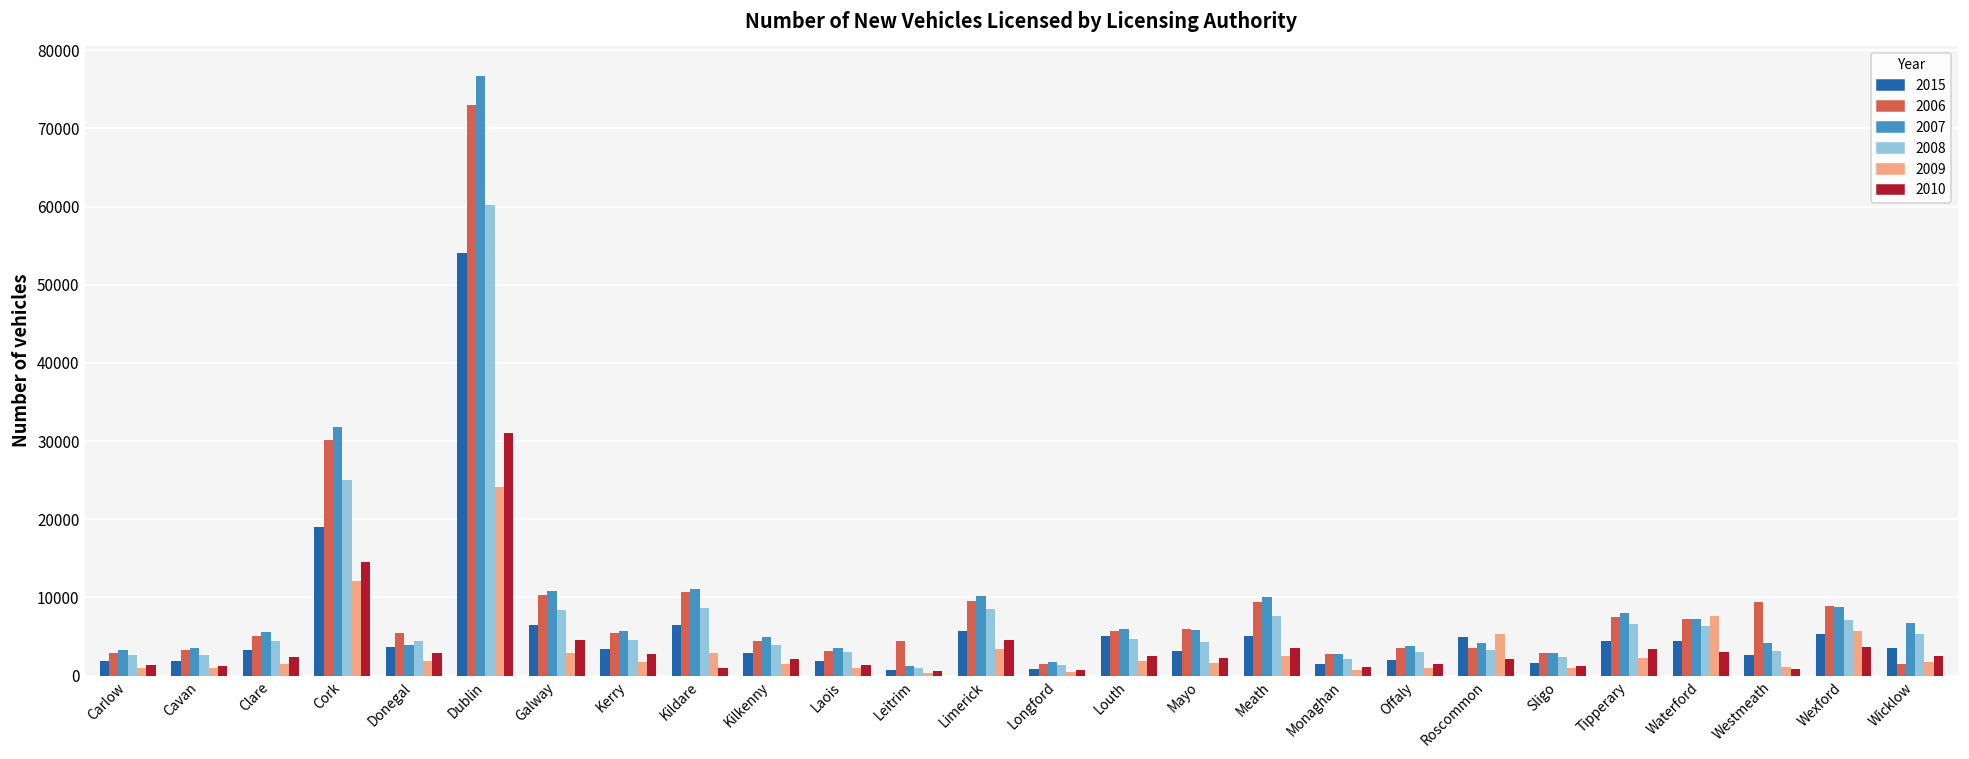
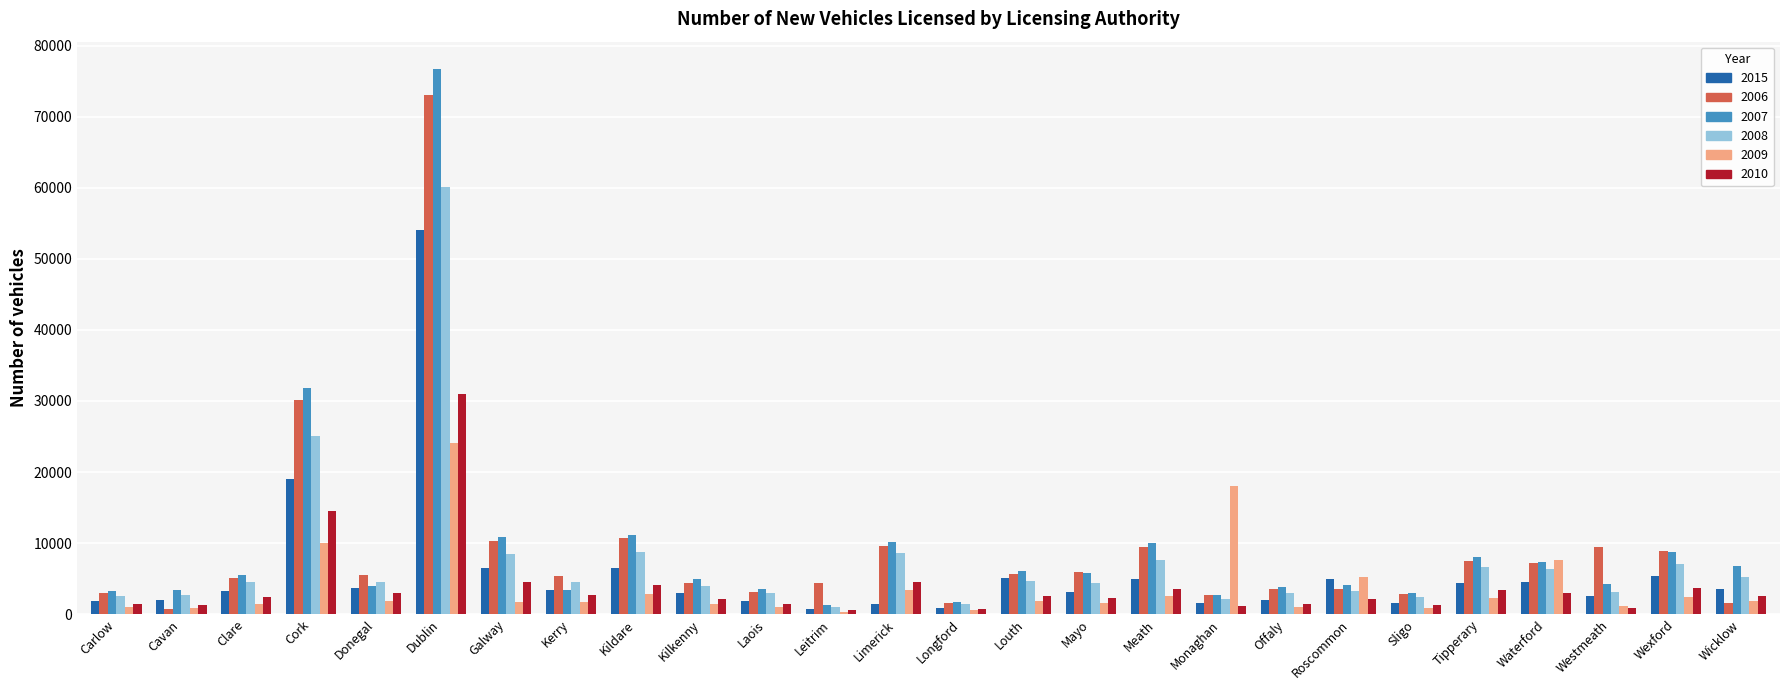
  {
    "2015": {
      "Carlow": 2000,
      "Cavan": 2000,
      "Clare": 3000,
      "Cork": 19000,
      "Donegal": 4000,
      "Dublin": 54000,
      "Galway": 6000,
      "Kerry": 3000,
      "Kildare": 7000,
      "Kilkenny": 3000,
      "Laois": 2000,
      "Leitrim": 1000,
-     "Limerick": 6000,
+     "Limerick": 1000,
      "Longford": 1000,
      "Louth": 5000,
      "Mayo": 3000,
      "Meath": 5000,
      "Monaghan": 2000,
      "Offaly": 2000,
      "Roscommon": 5000,
      "Sligo": 2000,
      "Tipperary": 4000,
      "Waterford": 4000,
      "Westmeath": 3000,
      "Wexford": 5000,
      "Wicklow": 4000
    },
    "2006": {
      "Carlow": 3000,
-     "Cavan": 3000,
+     "Cavan": 1000,
      "Clare": 5000,
      "Cork": 30000,
      "Donegal": 5000,
      "Dublin": 73000,
      "Galway": 10000,
      "Kerry": 5000,
      "Kildare": 11000,
      "Kilkenny": 4000,
      "Laois": 3000,
      "Leitrim": 4000,
      "Limerick": 10000,
      "Longford": 2000,
      "Louth": 6000,
      "Mayo": 6000,
      "Meath": 9000,
      "Monaghan": 3000,
      "Offaly": 4000,
      "Roscommon": 4000,
      "Sligo": 3000,
      "Tipperary": 7000,
      "Waterford": 7000,
      "Westmeath": 9000,
      "Wexford": 9000,
      "Wicklow": 2000
    },
    "2007": {
      "Carlow": 3000,
      "Cavan": 3000,
      "Clare": 6000,
      "Cork": 32000,
      "Donegal": 4000,
      "Dublin": 77000,
      "Galway": 11000,
-     "Kerry": 6000,
+     "Kerry": 3000,
      "Kildare": 11000,
      "Kilkenny": 5000,
      "Laois": 4000,
      "Leitrim": 1000,
      "Limerick": 10000,
      "Longford": 2000,
      "Louth": 6000,
      "Mayo": 6000,
      "Meath": 10000,
      "Monaghan": 3000,
      "Offaly": 4000,
      "Roscommon": 4000,
      "Sligo": 3000,
      "Tipperary": 8000,
      "Waterford": 7000,
      "Westmeath": 4000,
      "Wexford": 9000,
      "Wicklow": 7000
    },
    "2008": {
      "Carlow": 3000,
      "Cavan": 3000,
      "Clare": 4000,
      "Cork": 25000,
      "Donegal": 4000,
      "Dublin": 60000,
      "Galway": 8000,
      "Kerry": 5000,
      "Kildare": 9000,
      "Kilkenny": 4000,
      "Laois": 3000,
      "Leitrim": 1000,
      "Limerick": 9000,
      "Longford": 1000,
      "Louth": 5000,
      "Mayo": 4000,
      "Meath": 8000,
      "Monaghan": 2000,
      "Offaly": 3000,
      "Roscommon": 3000,
      "Sligo": 2000,
      "Tipperary": 7000,
      "Waterford": 6000,
      "Westmeath": 3000,
      "Wexford": 7000,
      "Wicklow": 5000
    },
    "2009": {
      "Carlow": 1000,
      "Cavan": 1000,
      "Clare": 1000,
-     "Cork": 12000,
+     "Cork": 10000,
      "Donegal": 2000,
      "Dublin": 24000,
-     "Galway": 3000,
+     "Galway": 2000,
      "Kerry": 2000,
      "Kildare": 3000,
      "Kilkenny": 1000,
      "Laois": 1000,
      "Leitrim": 0,
      "Limerick": 3000,
      "Longford": 1000,
      "Louth": 2000,
      "Mayo": 2000,
      "Meath": 3000,
-     "Monaghan": 1000,
+     "Monaghan": 18000,
      "Offaly": 1000,
      "Roscommon": 5000,
      "Sligo": 1000,
      "Tipperary": 2000,
      "Waterford": 8000,
      "Westmeath": 1000,
-     "Wexford": 6000,
+     "Wexford": 2000,
      "Wicklow": 2000
    },
    "2010": {
      "Carlow": 1000,
      "Cavan": 1000,
      "Clare": 2000,
      "Cork": 15000,
      "Donegal": 3000,
      "Dublin": 31000,
      "Galway": 5000,
      "Kerry": 3000,
-     "Kildare": 1000,
+     "Kildare": 4000,
      "Kilkenny": 2000,
      "Laois": 1000,
      "Leitrim": 1000,
      "Limerick": 4000,
      "Longford": 1000,
      "Louth": 3000,
      "Mayo": 2000,
      "Meath": 4000,
      "Monaghan": 1000,
      "Offaly": 1000,
      "Roscommon": 2000,
      "Sligo": 1000,
      "Tipperary": 3000,
      "Waterford": 3000,
      "Westmeath": 1000,
      "Wexford": 4000,
      "Wicklow": 3000
    }
  }
